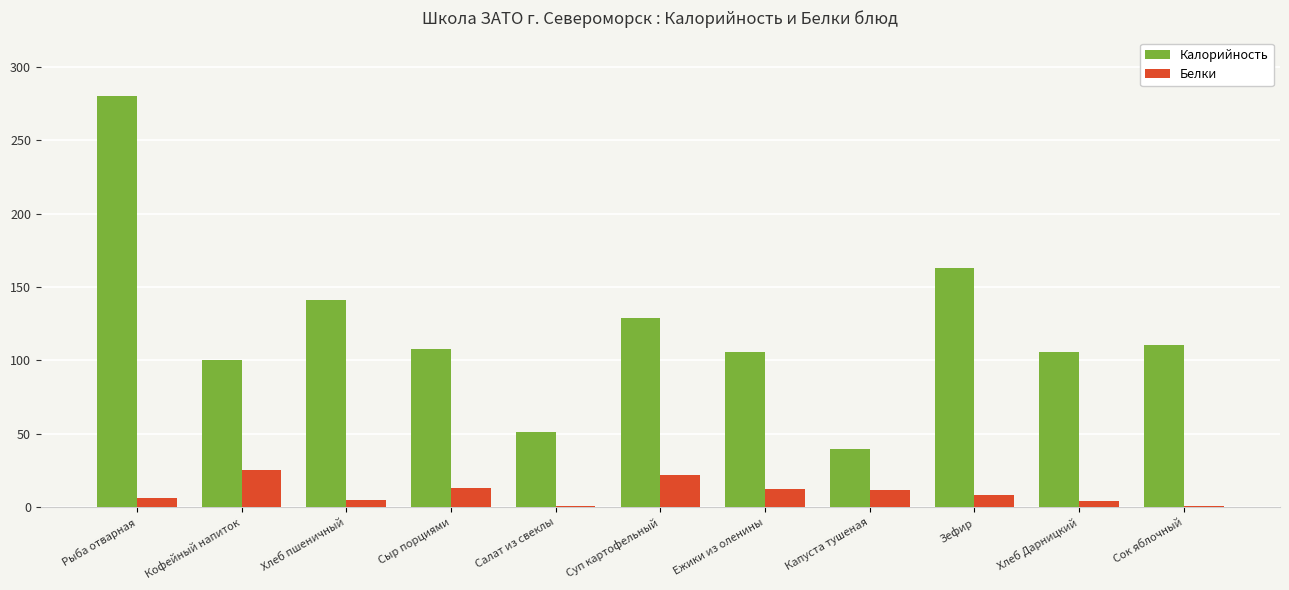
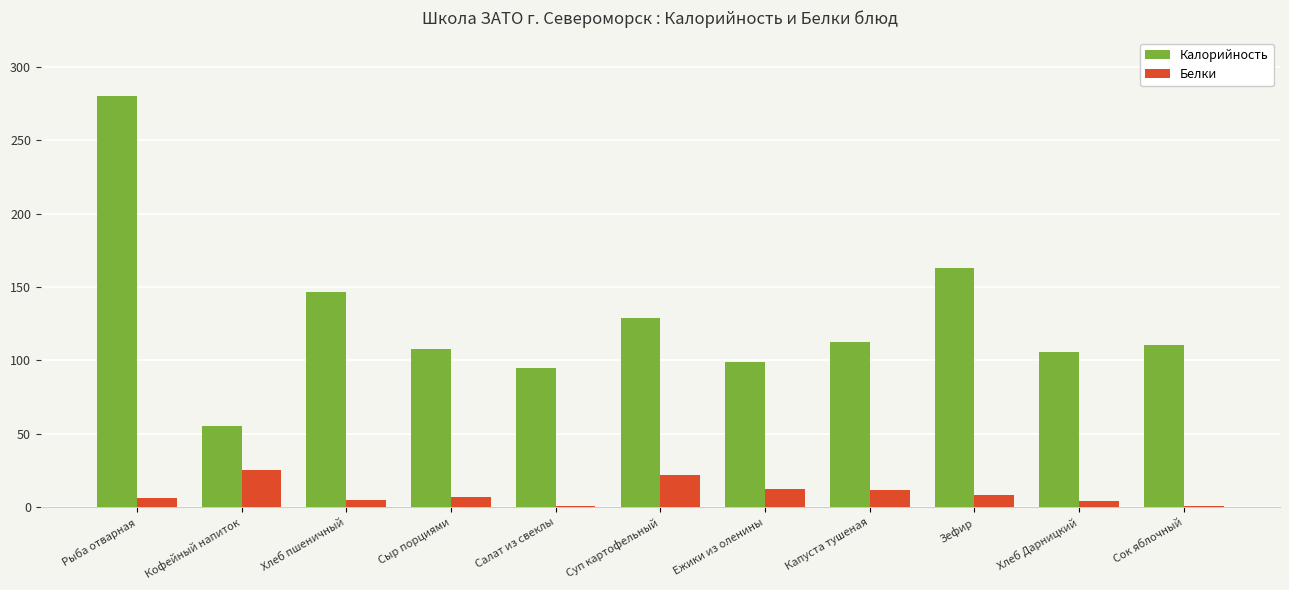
  {
    "Калорийность": {
      "Рыба отварная": 280,
-     "Кофейный напиток": 101,
-     "Хлеб пшеничный": 141,
+     "Кофейный напиток": 55,
+     "Хлеб пшеничный": 147,
      "Сыр порциями": 108,
-     "Салат из свеклы": 51,
+     "Салат из свеклы": 95,
      "Суп картофельный": 129,
-     "Ежики из оленины": 106,
-     "Капуста тушеная": 40,
+     "Ежики из оленины": 99,
+     "Капуста тушеная": 113,
      "Зефир": 163,
      "Хлеб Дарницкий": 106,
      "Сок яблочный": 111
    },
    "Белки": {
      "Рыба отварная": 6,
      "Кофейный напиток": 25,
      "Хлеб пшеничный": 5,
-     "Сыр порциями": 13,
+     "Сыр порциями": 7,
      "Суп картофельный": 22,
      "Ежики из оленины": 12,
      "Капуста тушеная": 12,
      "Зефир": 8,
      "Хлеб Дарницкий": 4
    }
  }
